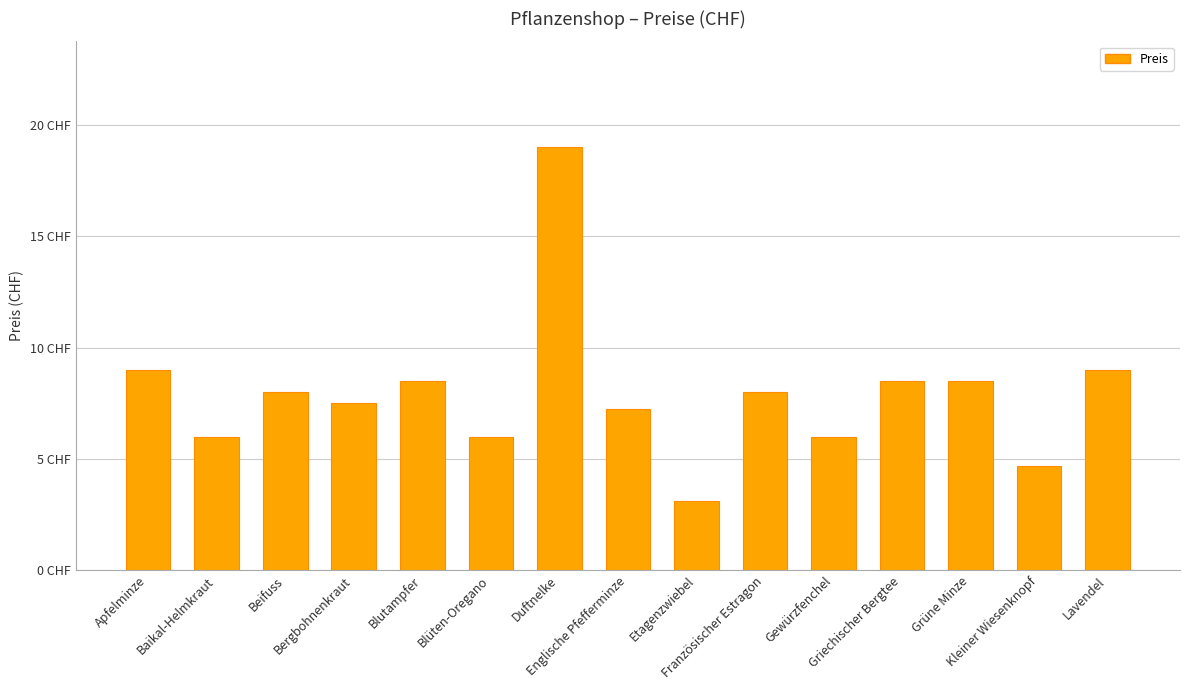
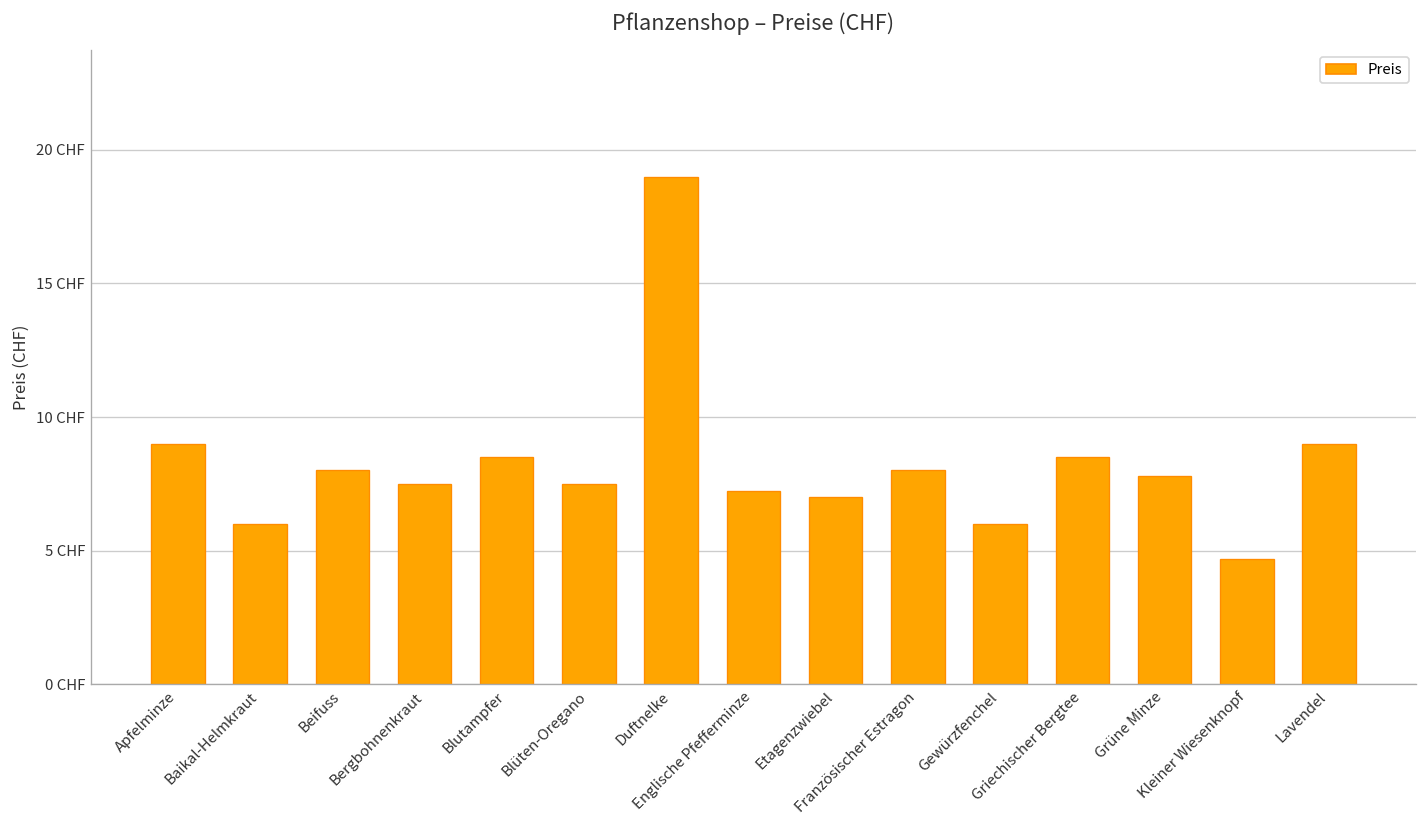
  {
    "Apfelminze": "9.0 CHF",
    "Baikal-Helmkraut": "6.0 CHF",
    "Beifuss": "8.0 CHF",
    "Bergbohnenkraut": "7.5 CHF",
    "Blutampfer": "8.5 CHF",
-   "Blüten-Oregano": "6.0 CHF",
+   "Blüten-Oregano": "7.5 CHF",
    "Duftnelke": "19.0 CHF",
    "Englische Pfefferminze": "7.3 CHF",
-   "Etagenzwiebel": "3.1 CHF",
+   "Etagenzwiebel": "7.0 CHF",
    "Französischer Estragon": "8.0 CHF",
    "Gewürzfenchel": "6.0 CHF",
    "Griechischer Bergtee": "8.5 CHF",
-   "Grüne Minze": "8.5 CHF",
+   "Grüne Minze": "7.8 CHF",
    "Kleiner Wiesenknopf": "4.7 CHF",
    "Lavendel": "9.0 CHF"
  }
